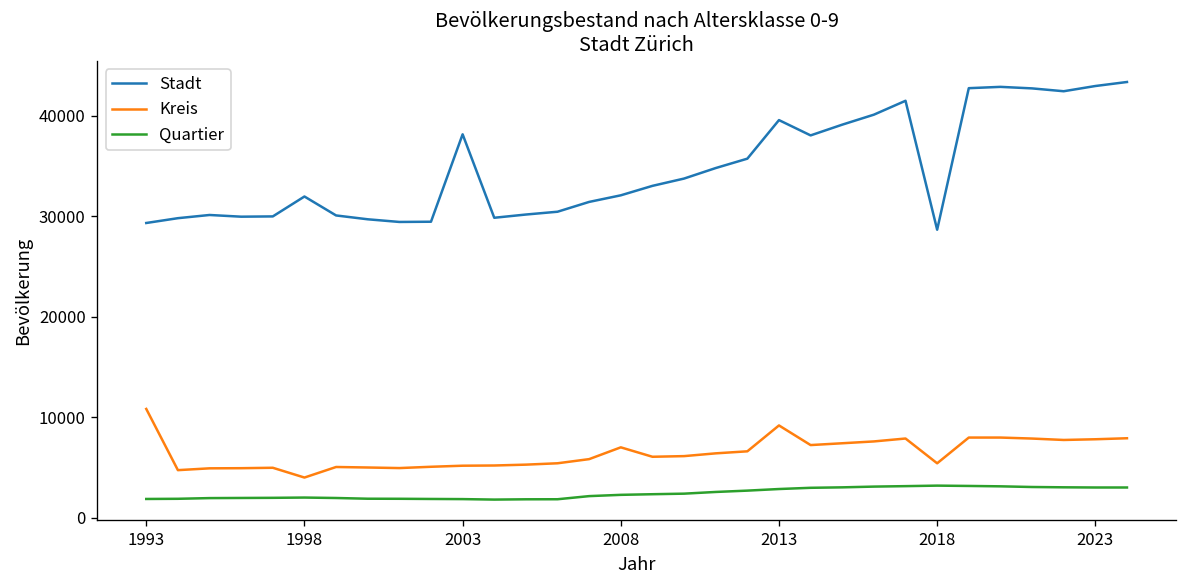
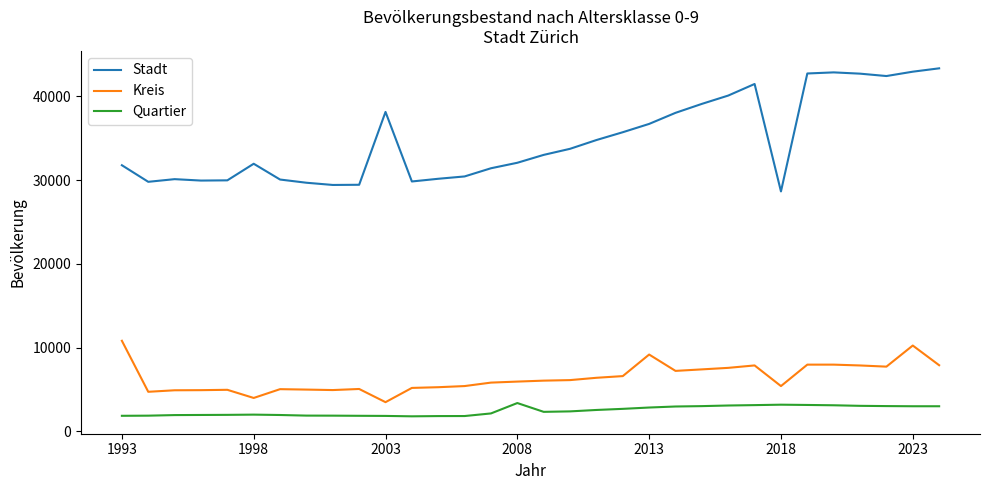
  {
    "Stadt": {
-     "1993": 29000,
+     "1993": 32000,
      "1998": 32000,
      "2003": 38000,
      "2008": 32000,
-     "2013": 40000,
+     "2013": 37000,
      "2018": 29000,
      "2023": 43000
    },
    "Kreis": {
      "1993": 11000,
      "1998": 4000,
-     "2003": 5000,
-     "2008": 7000,
+     "2003": 3000,
+     "2008": 6000,
      "2013": 9000,
      "2018": 5000,
-     "2023": 8000
+     "2023": 10000
    },
    "Quartier": {
      "1993": 2000,
      "1998": 2000,
      "2003": 2000,
-     "2008": 2000,
+     "2008": 3000,
      "2013": 3000,
      "2018": 3000,
      "2023": 3000
    }
  }
